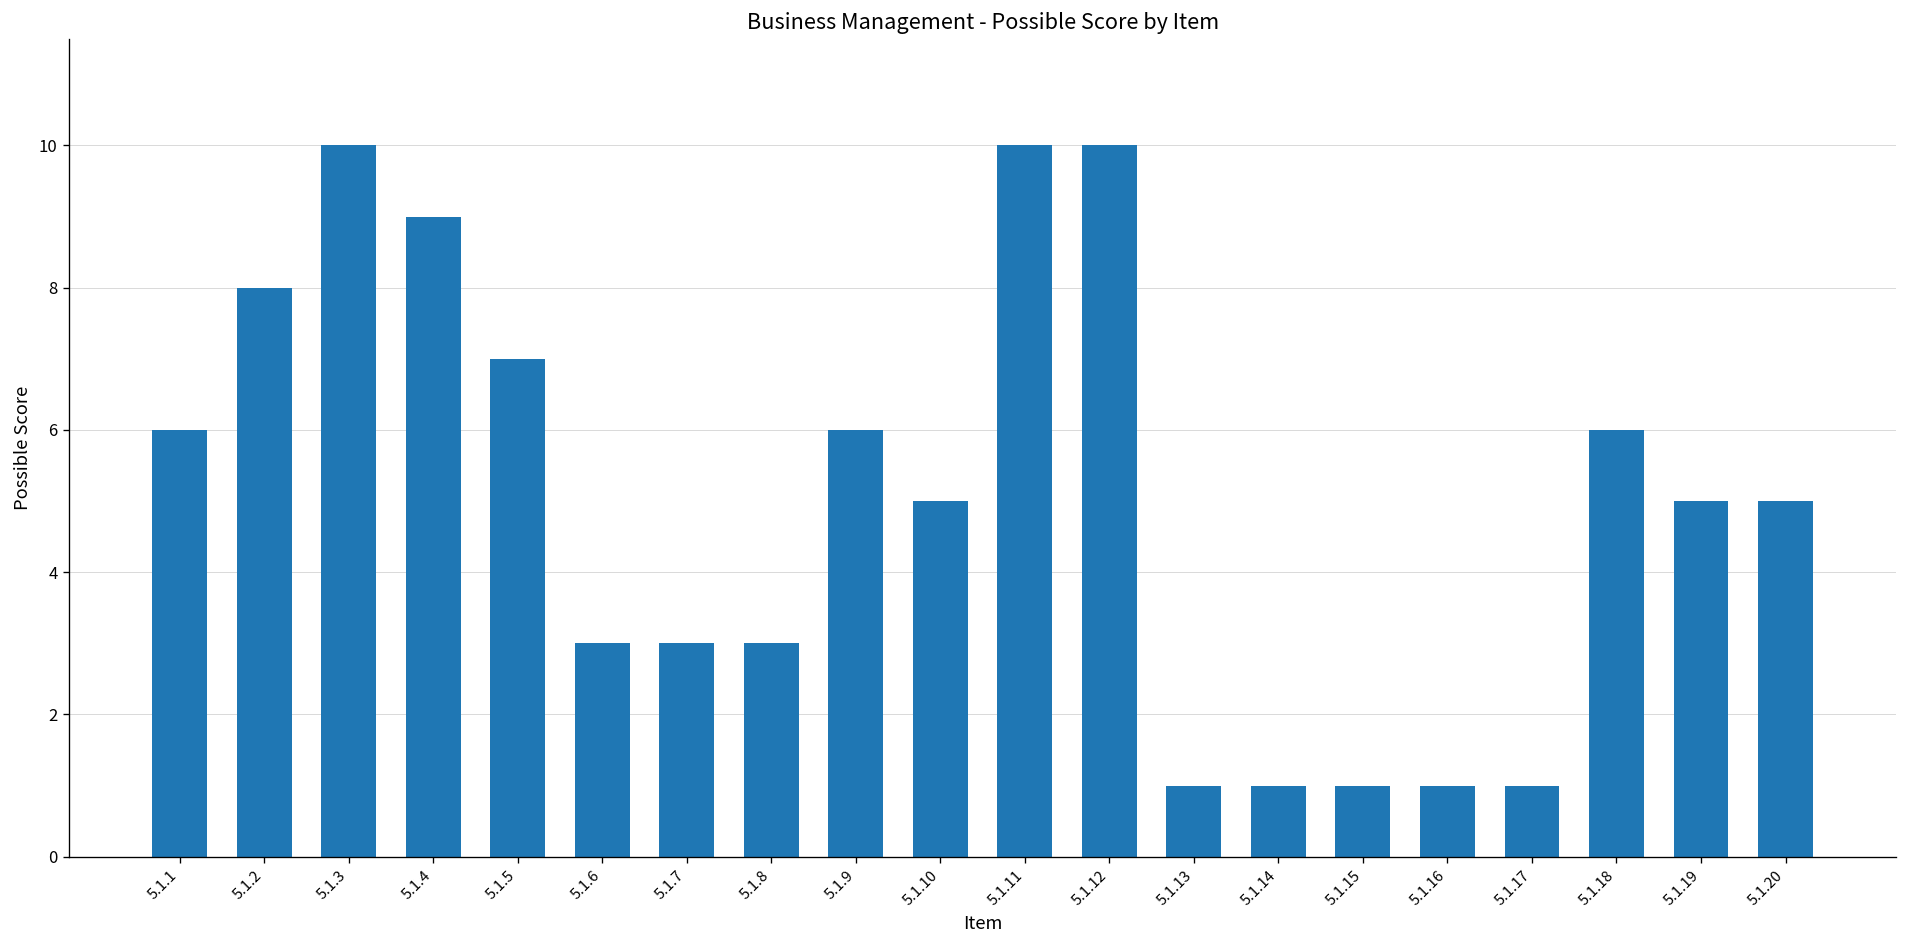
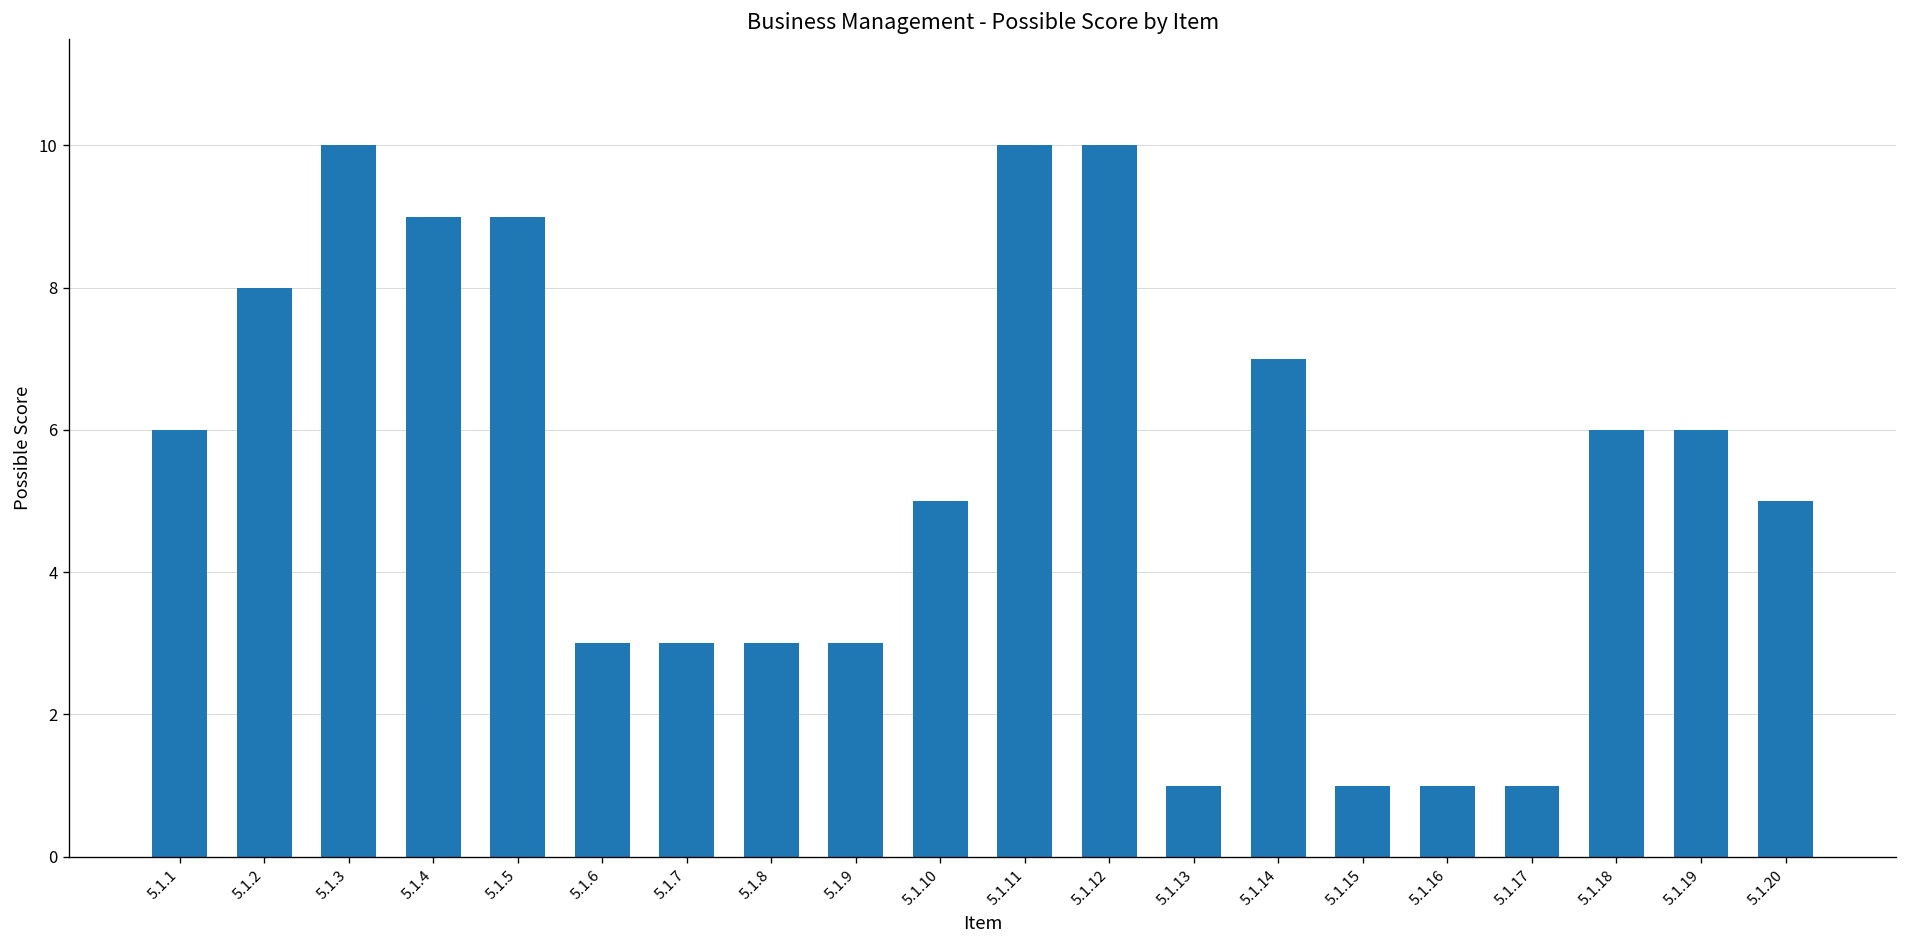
  {
    "5.1.1": 6,
    "5.1.2": 8,
    "5.1.3": 10,
    "5.1.4": 9,
-   "5.1.5": 7,
+   "5.1.5": 9,
    "5.1.6": 3,
    "5.1.7": 3,
    "5.1.8": 3,
-   "5.1.9": 6,
+   "5.1.9": 3,
    "5.1.10": 5,
    "5.1.11": 10,
    "5.1.12": 10,
    "5.1.13": 1,
-   "5.1.14": 1,
+   "5.1.14": 7,
    "5.1.15": 1,
    "5.1.16": 1,
    "5.1.17": 1,
    "5.1.18": 6,
-   "5.1.19": 5,
+   "5.1.19": 6,
    "5.1.20": 5
  }
